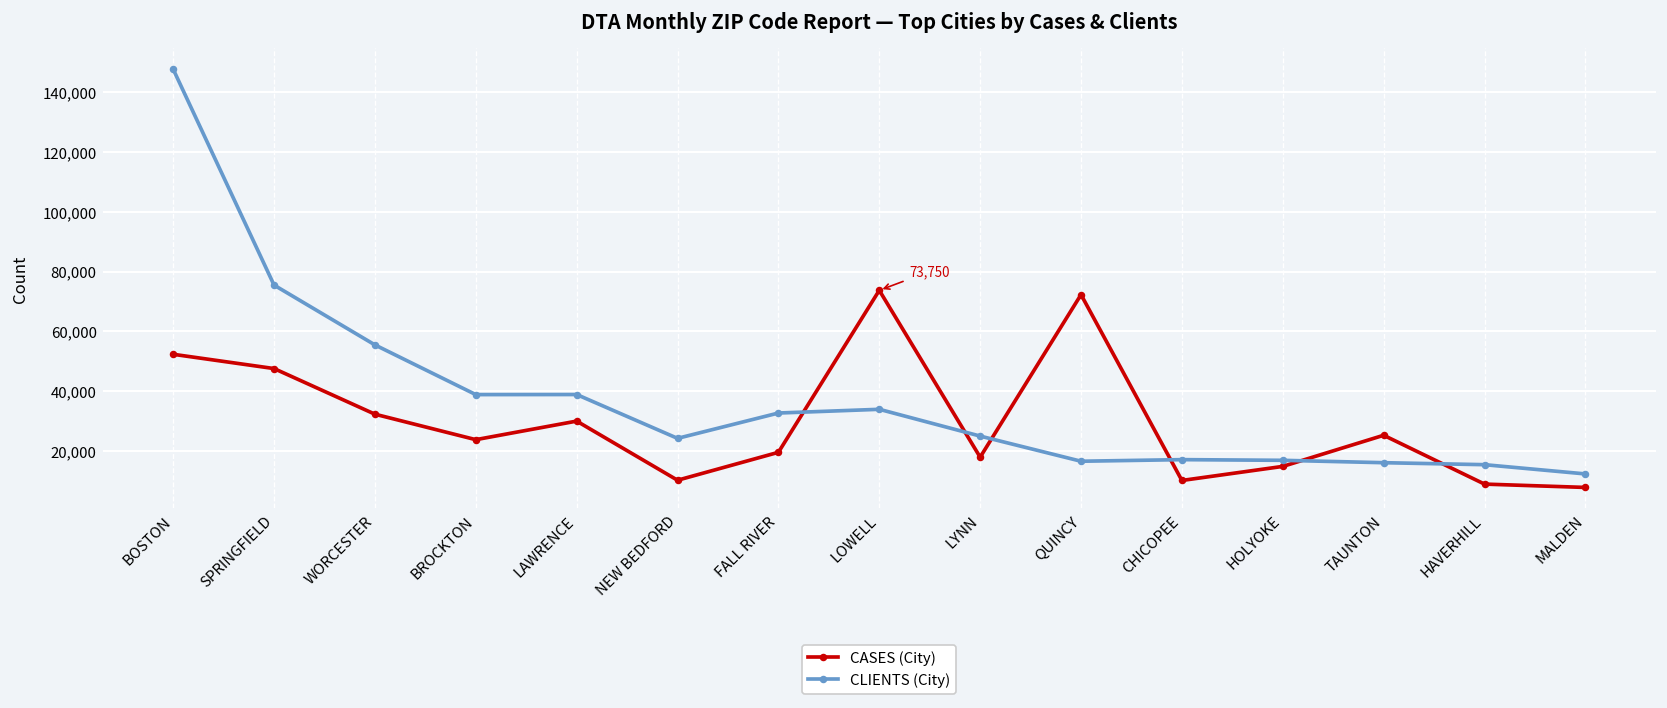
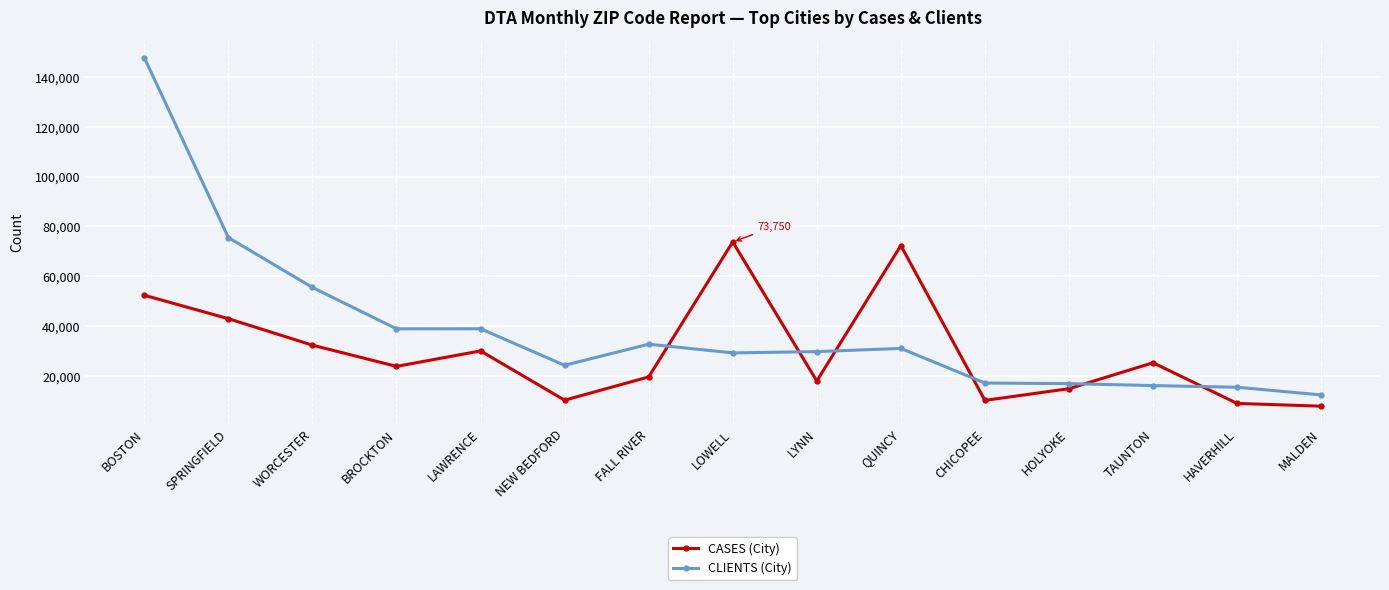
  {
    "CASES (City)": {
      "BOSTON": "52,000",
-     "SPRINGFIELD": "48,000",
+     "SPRINGFIELD": "43,000",
      "WORCESTER": "32,000",
      "BROCKTON": "24,000",
      "LAWRENCE": "30,000",
      "NEW BEDFORD": "10,000",
      "FALL RIVER": "20,000",
      "LYNN": "18,000",
      "QUINCY": "72,000",
      "CHICOPEE": "10,000",
      "HOLYOKE": "15,000",
      "TAUNTON": "25,000",
      "HAVERHILL": "9,000",
      "MALDEN": "8,000"
    },
    "CLIENTS (City)": {
      "BOSTON": "148,000",
      "SPRINGFIELD": "75,000",
      "WORCESTER": "55,000",
      "BROCKTON": "39,000",
      "LAWRENCE": "39,000",
      "NEW BEDFORD": "24,000",
      "FALL RIVER": "33,000",
-     "LOWELL": "34,000",
-     "LYNN": "25,000",
-     "QUINCY": "17,000",
+     "LOWELL": "29,000",
+     "LYNN": "30,000",
+     "QUINCY": "31,000",
      "CHICOPEE": "17,000",
      "HOLYOKE": "17,000",
      "TAUNTON": "16,000",
      "HAVERHILL": "15,000",
      "MALDEN": "12,000"
    }
  }
